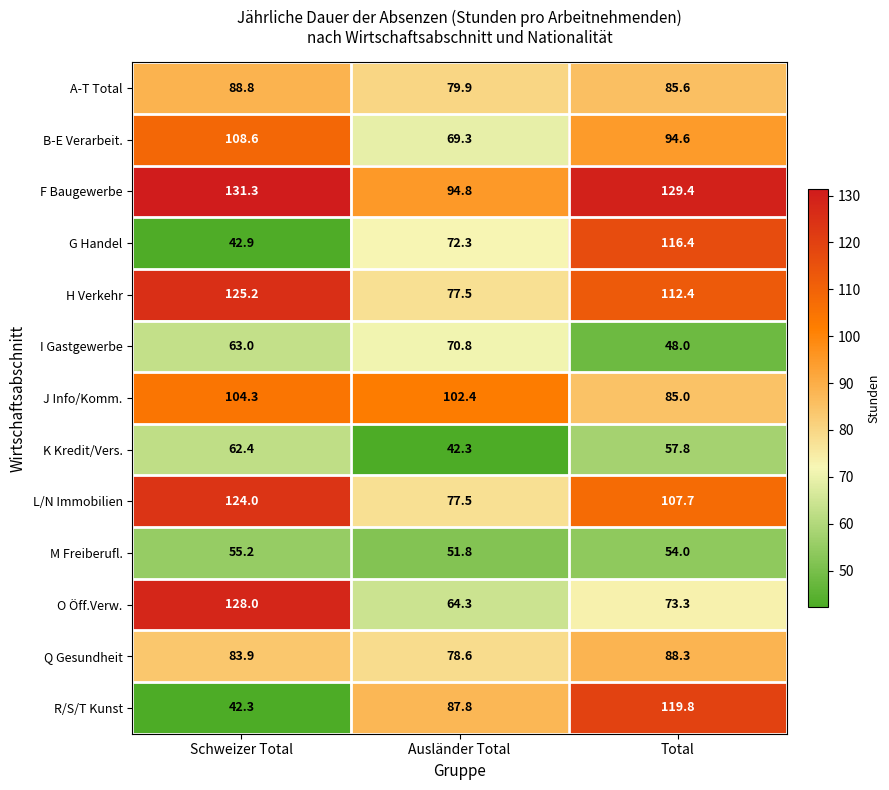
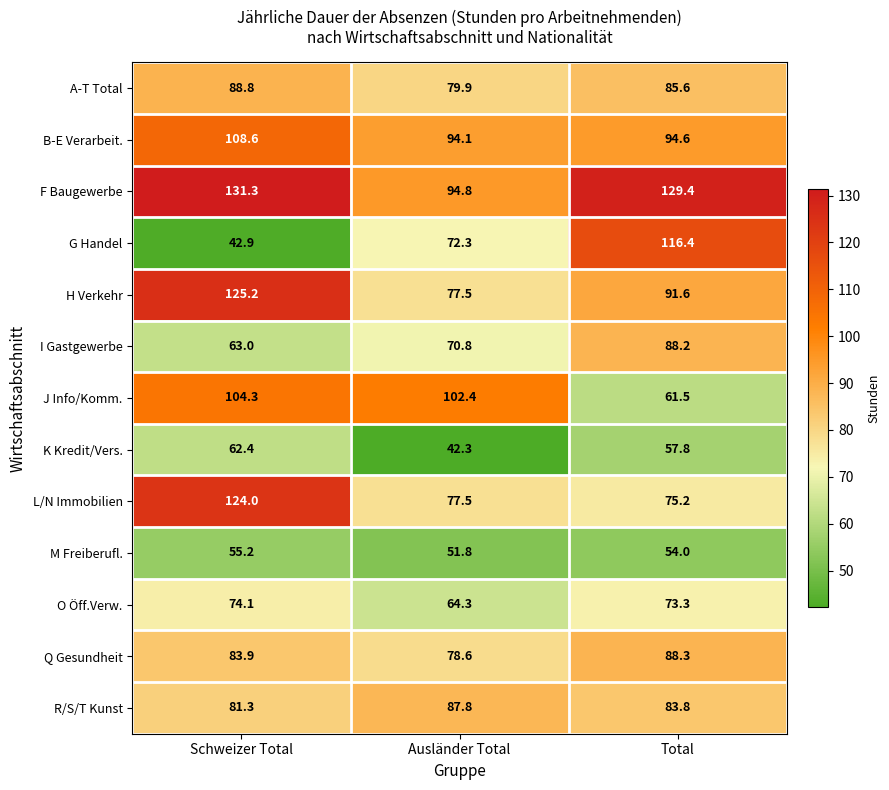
  {
    "A-T Total": {
      "Schweizer Total": 88.8,
      "Ausländer Total": 79.9,
      "Total": 85.6
    },
    "B-E Verarbeit.": {
      "Schweizer Total": 108.6,
-     "Ausländer Total": 69.3,
+     "Ausländer Total": 94.1,
      "Total": 94.6
    },
    "F Baugewerbe": {
      "Schweizer Total": 131.3,
      "Ausländer Total": 94.8,
      "Total": 129.4
    },
    "G Handel": {
      "Schweizer Total": 42.9,
      "Ausländer Total": 72.3,
      "Total": 116.4
    },
    "H Verkehr": {
      "Schweizer Total": 125.2,
      "Ausländer Total": 77.5,
-     "Total": 112.4
+     "Total": 91.6
    },
    "I Gastgewerbe": {
      "Schweizer Total": 63.0,
      "Ausländer Total": 70.8,
-     "Total": 48.0
+     "Total": 88.2
    },
    "J Info/Komm.": {
      "Schweizer Total": 104.3,
      "Ausländer Total": 102.4,
-     "Total": 85.0
+     "Total": 61.5
    },
    "K Kredit/Vers.": {
      "Schweizer Total": 62.4,
      "Ausländer Total": 42.3,
      "Total": 57.8
    },
    "L/N Immobilien": {
      "Schweizer Total": 124.0,
      "Ausländer Total": 77.5,
-     "Total": 107.7
+     "Total": 75.2
    },
    "M Freiberufl.": {
      "Schweizer Total": 55.2,
      "Ausländer Total": 51.8,
      "Total": 54.0
    },
    "O Öff.Verw.": {
-     "Schweizer Total": 128.0,
+     "Schweizer Total": 74.1,
      "Ausländer Total": 64.3,
      "Total": 73.3
    },
    "Q Gesundheit": {
      "Schweizer Total": 83.9,
      "Ausländer Total": 78.6,
      "Total": 88.3
    },
    "R/S/T Kunst": {
-     "Schweizer Total": 42.3,
+     "Schweizer Total": 81.3,
      "Ausländer Total": 87.8,
-     "Total": 119.8
+     "Total": 83.8
    }
  }
